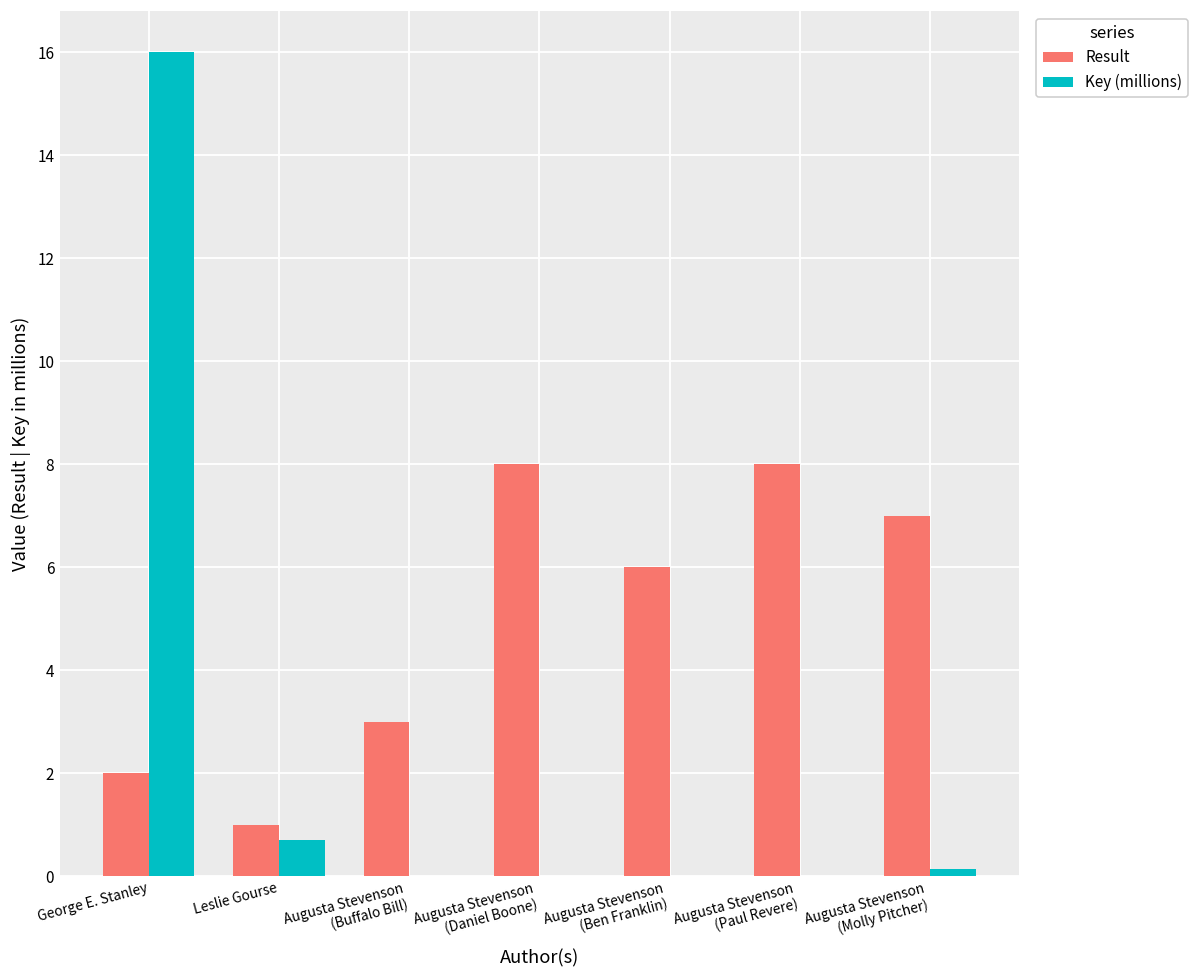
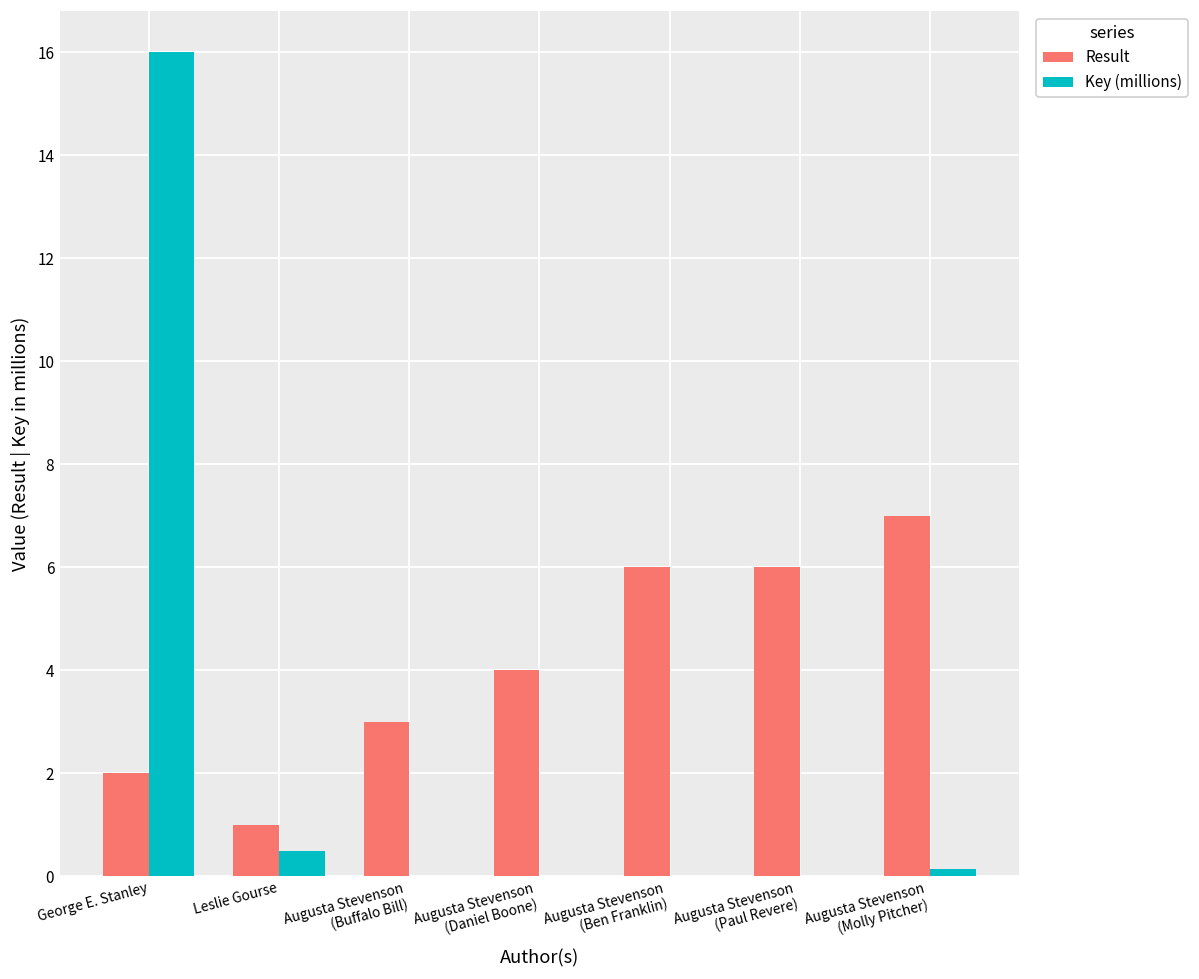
  {
    "Result": {
      "George E. Stanley": 2,
      "Leslie Gourse": 1,
      "Augusta Stevenson (Buffalo Bill)": 3,
-     "Augusta Stevenson (Daniel Boone)": 8,
+     "Augusta Stevenson (Daniel Boone)": 4,
      "Augusta Stevenson (Ben Franklin)": 6,
-     "Augusta Stevenson (Paul Revere)": 8,
+     "Augusta Stevenson (Paul Revere)": 6,
      "Augusta Stevenson (Molly Pitcher)": 7
    },
    "Key (millions)": {
      "George E. Stanley": 16.0,
-     "Leslie Gourse": 0.7,
+     "Leslie Gourse": 0.5,
      "Augusta Stevenson (Molly Pitcher)": 0.1
    }
  }
